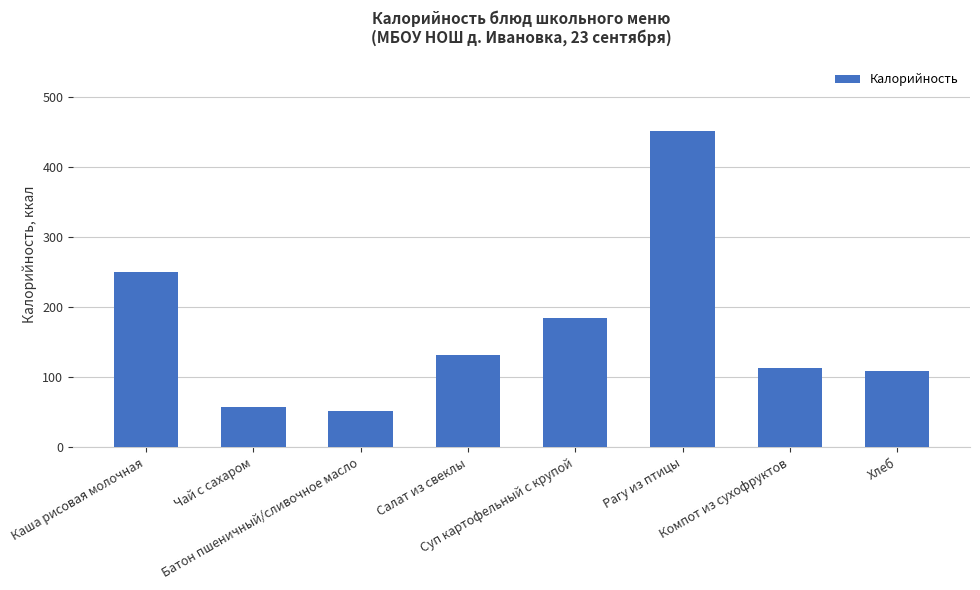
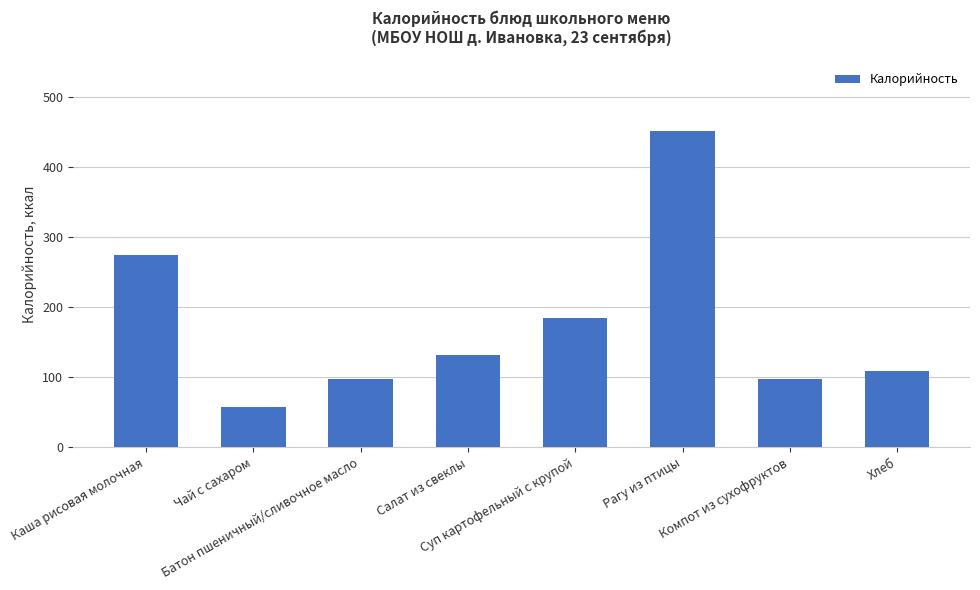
  {
-   "Каша рисовая молочная": 250,
+   "Каша рисовая молочная": 270,
    "Чай с сахаром": 60,
-   "Батон пшеничный/сливочное масло": 50,
+   "Батон пшеничный/сливочное масло": 100,
    "Салат из свеклы": 130,
    "Суп картофельный с крупой": 180,
    "Рагу из птицы": 450,
-   "Компот из сухофруктов": 110,
+   "Компот из сухофруктов": 100,
    "Хлеб": 110
  }
